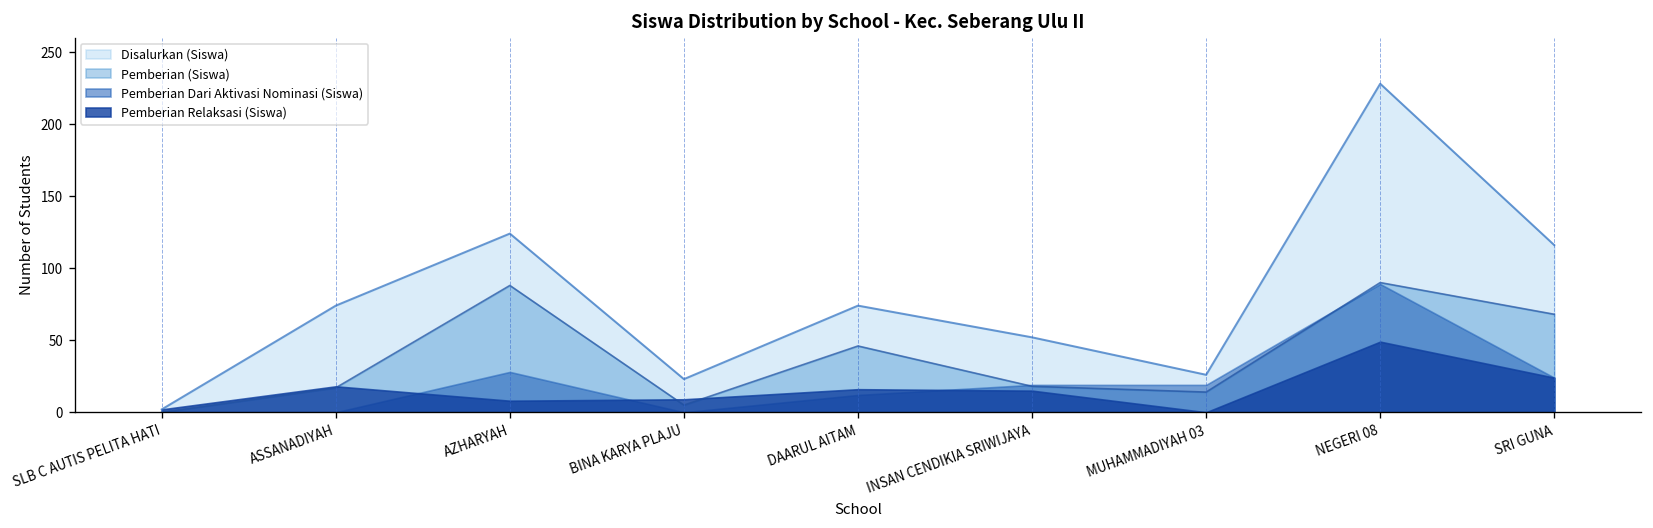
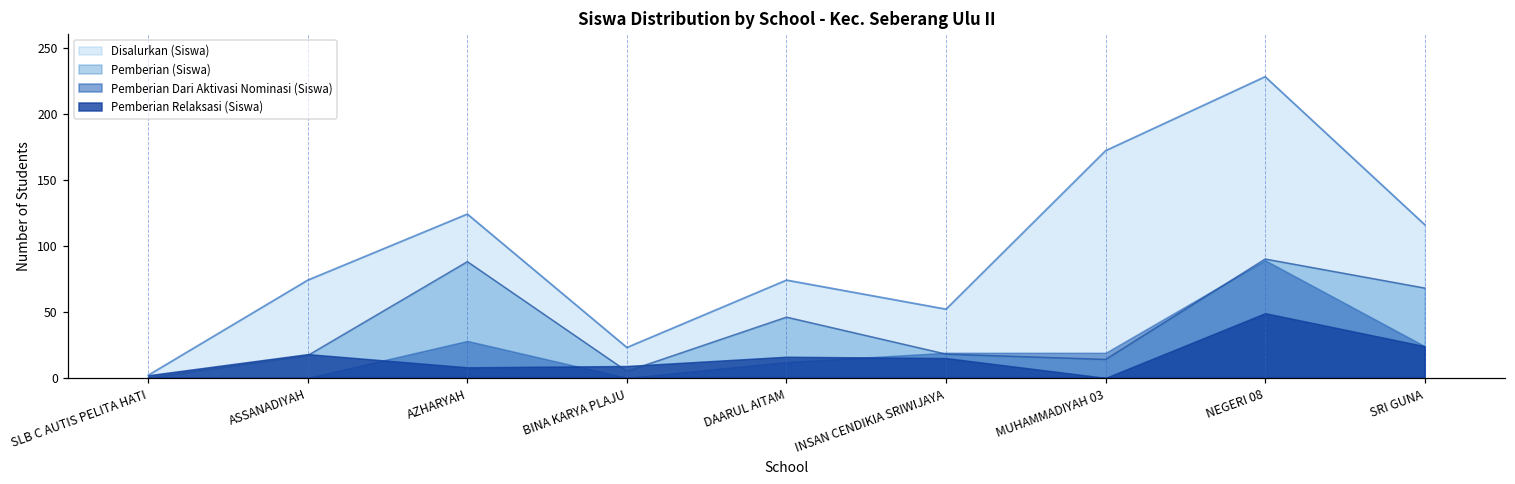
  {
    "Disalurkan (Siswa)": {
      "ASSANADIYAH": 74,
      "AZHARYAH": 124,
      "BINA KARYA PLAJU": 23,
      "DAARUL AITAM": 74,
      "INSAN CENDIKIA SRIWIJAYA": 52,
-     "MUHAMMADIYAH 03": 26,
+     "MUHAMMADIYAH 03": 172,
      "NEGERI 08": 228,
      "SRI GUNA": 116
    },
    "Pemberian (Siswa)": {
      "AZHARYAH": 88,
      "BINA KARYA PLAJU": 5,
      "DAARUL AITAM": 46,
      "MUHAMMADIYAH 03": 14,
      "SRI GUNA": 68
    }
  }
